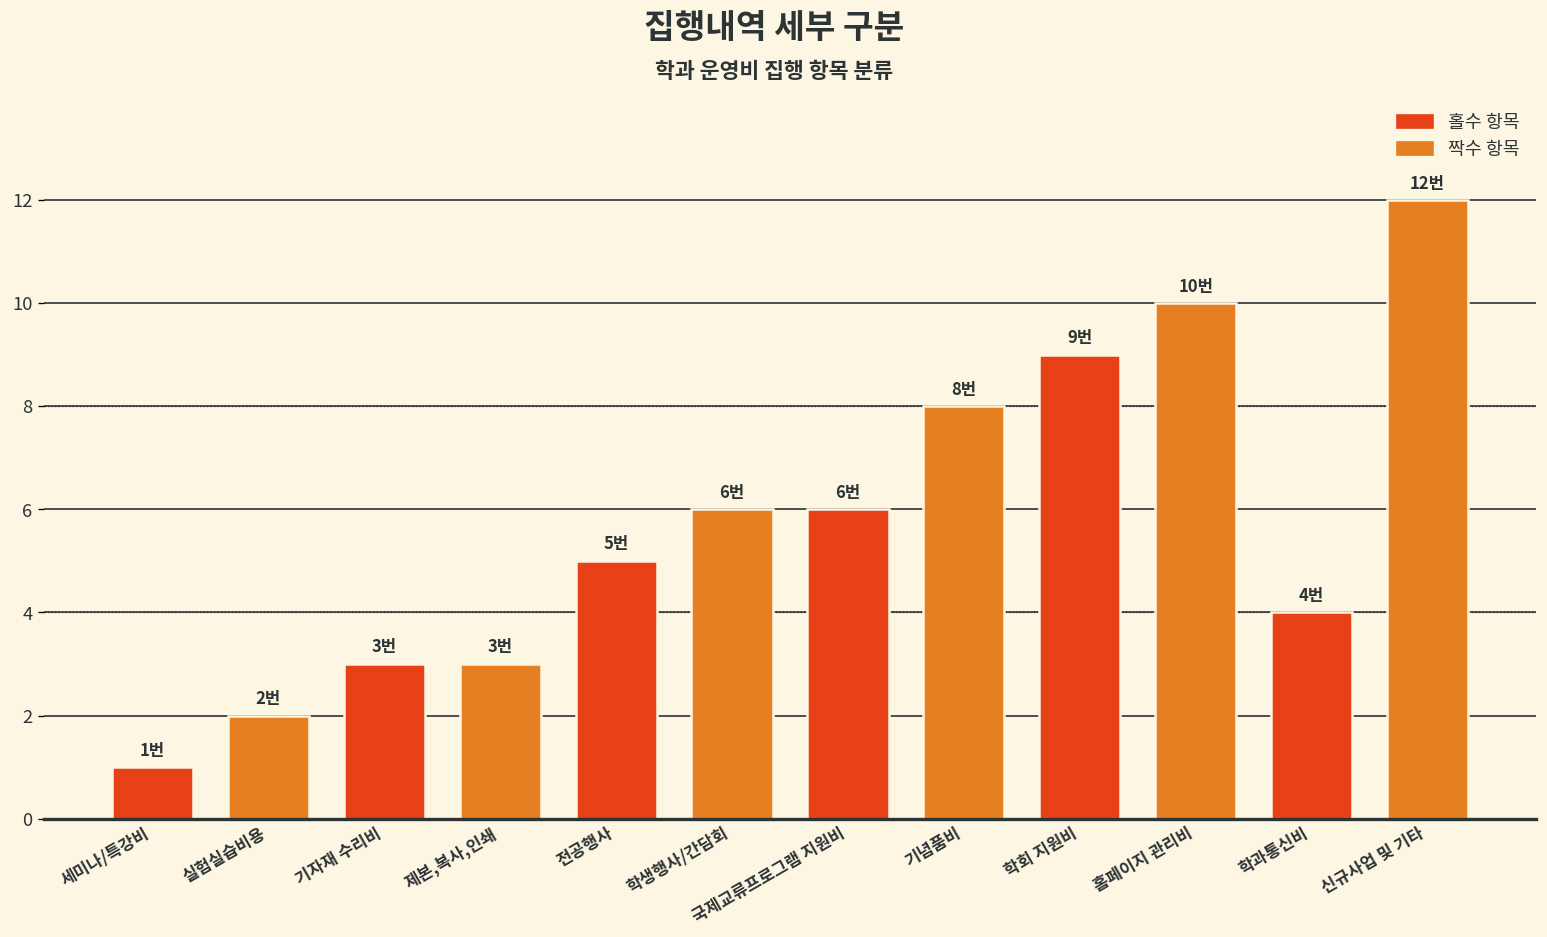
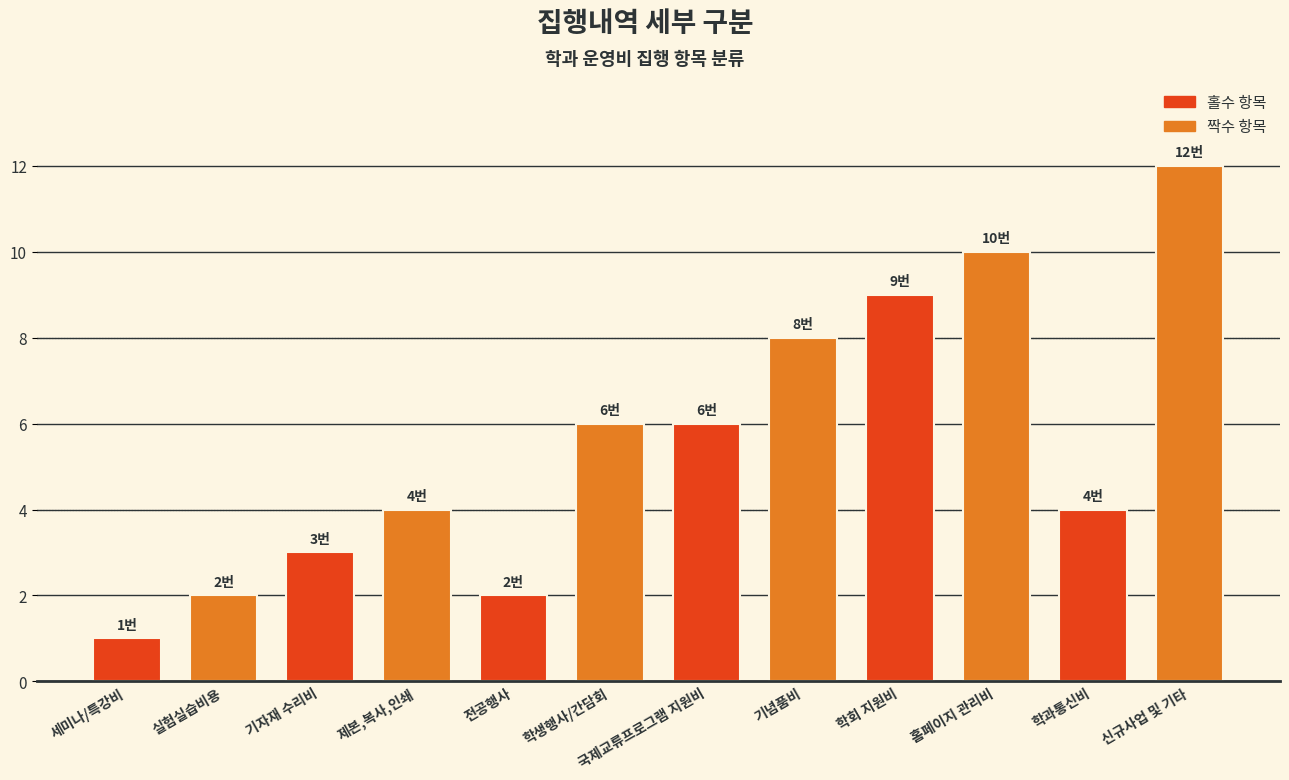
  {
    "세미나/특강비": "1번",
    "실험실습비용": "2번",
    "기자재 수리비": "3번",
-   "제본,복사,인쇄": "3번",
-   "전공행사": "5번",
+   "제본,복사,인쇄": "4번",
+   "전공행사": "2번",
    "학생행사/간담회": "6번",
    "국제교류프로그램 지원비": "6번",
    "기념품비": "8번",
    "학회 지원비": "9번",
    "홈페이지 관리비": "10번",
    "학과통신비": "4번",
    "신규사업 및 기타": "12번"
  }
